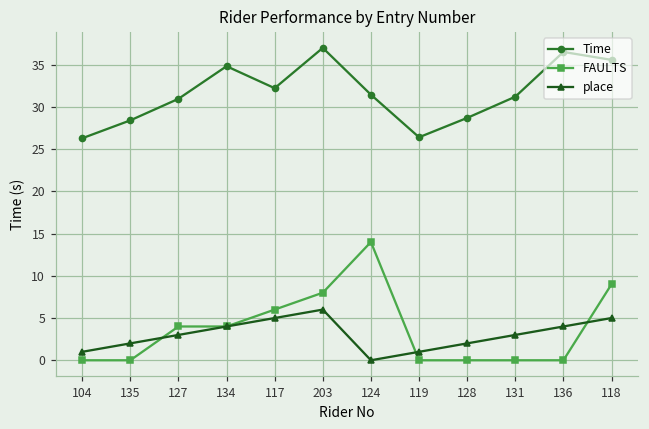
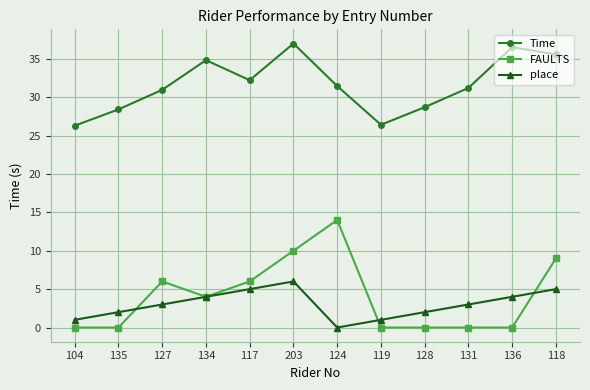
  {
    "FAULTS": {
      "104": 0,
      "135": 0,
-     "127": 4,
+     "127": 6,
      "117": 6,
-     "203": 8,
+     "203": 10,
      "124": 14,
      "119": 0,
      "128": 0,
      "131": 0,
      "136": 0,
      "118": 9
    }
  }
